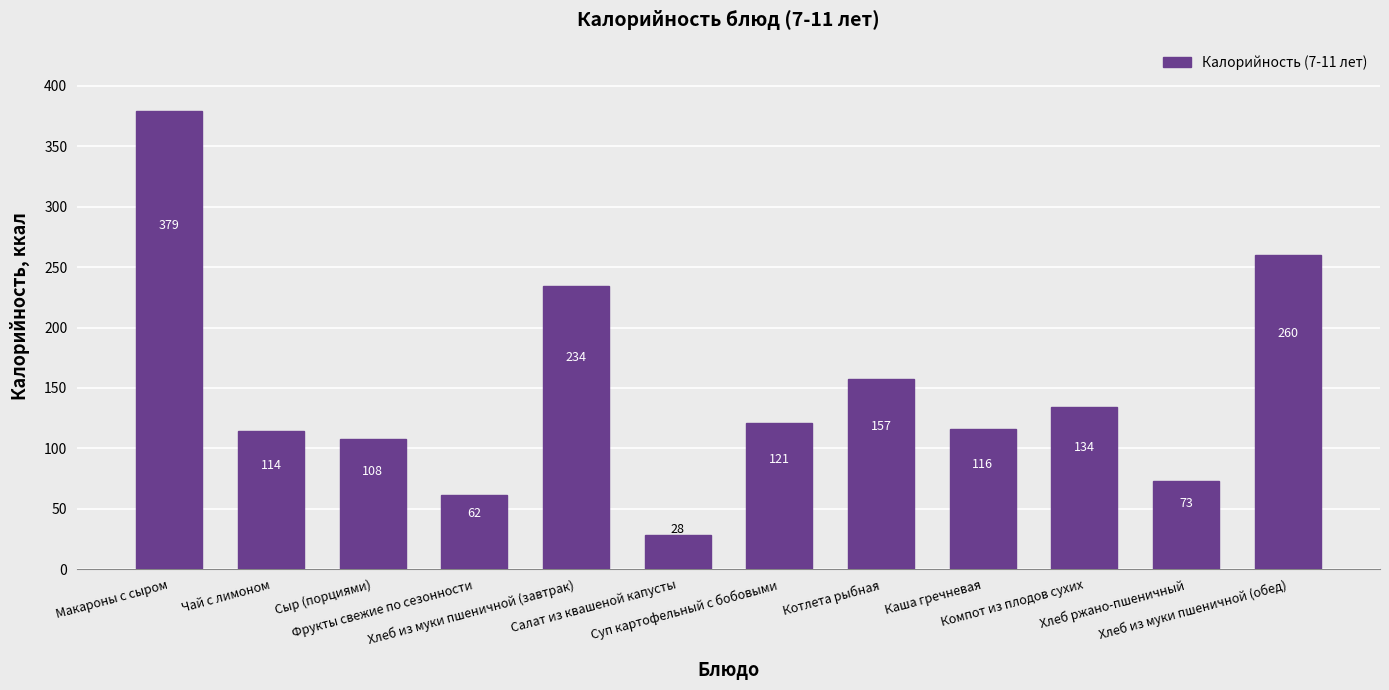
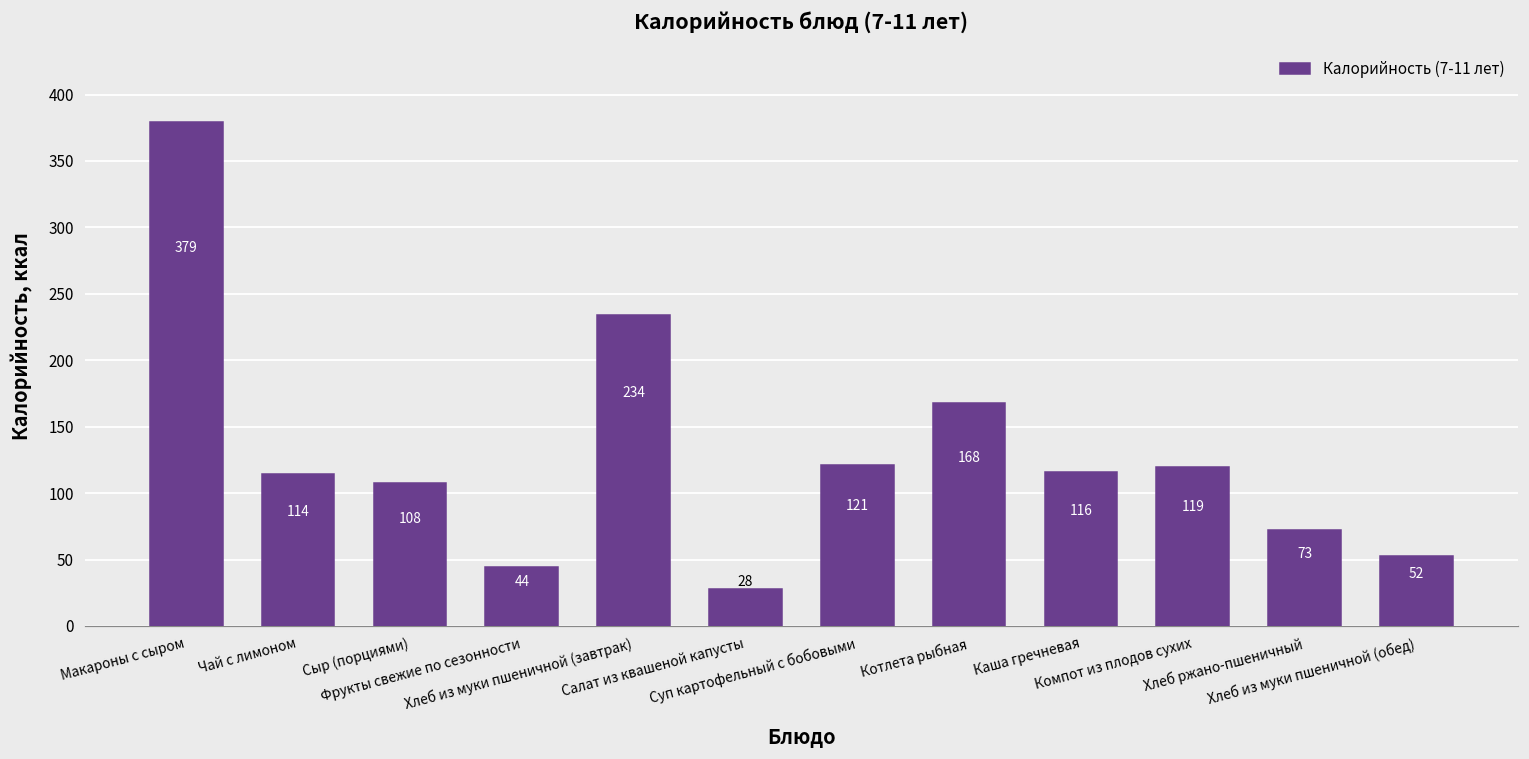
  {
    "Макароны с сыром": 379,
    "Чай с лимоном": 114,
    "Сыр (порциями)": 108,
-   "Фрукты свежие по сезонности": 62,
+   "Фрукты свежие по сезонности": 44,
    "Хлеб из муки пшеничной (завтрак)": 234,
    "Салат из квашеной капусты": 28,
    "Суп картофельный с бобовыми": 121,
-   "Котлета рыбная": 157,
+   "Котлета рыбная": 168,
    "Каша гречневая": 116,
-   "Компот из плодов сухих": 134,
+   "Компот из плодов сухих": 119,
    "Хлеб ржано-пшеничный": 73,
-   "Хлеб из муки пшеничной (обед)": 260
+   "Хлеб из муки пшеничной (обед)": 52
  }
